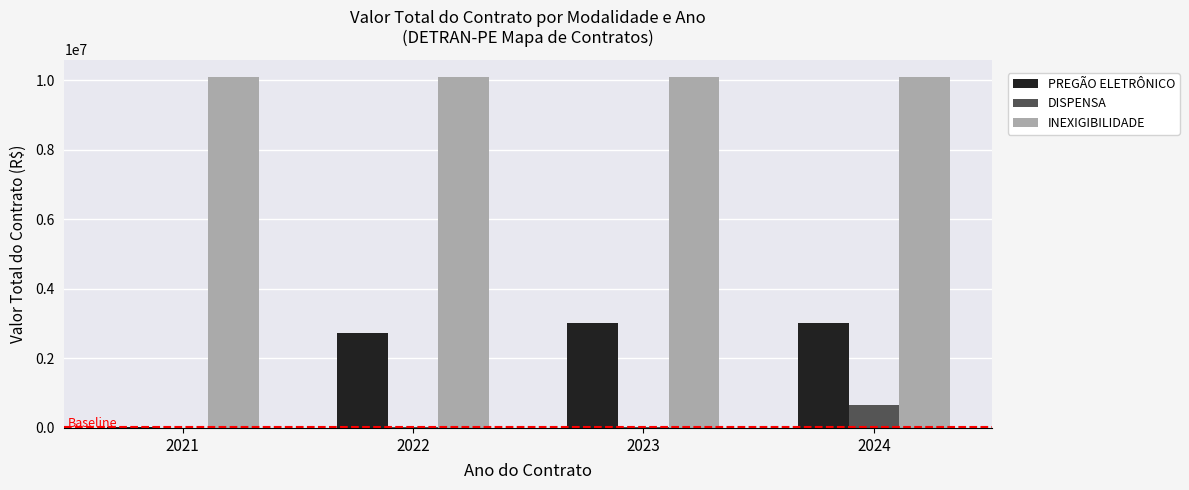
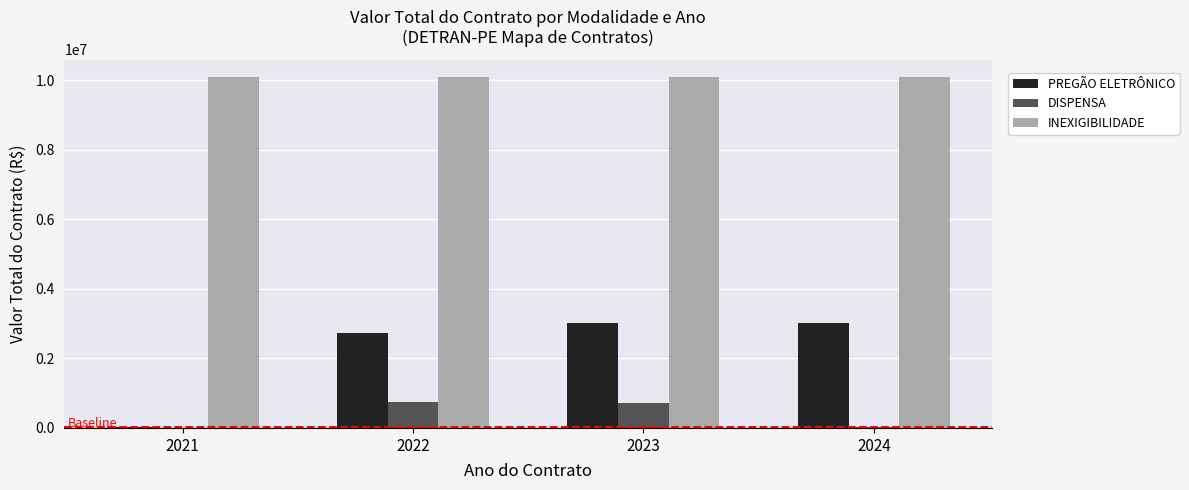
  {
    "PREGÃO ELETRÔNICO": {
      "2022": 2700000,
      "2023": 3000000,
      "2024": 3000000
    },
    "DISPENSA": {
-     "2022": 0,
-     "2023": 0,
-     "2024": 700000
+     "2022": 800000,
+     "2023": 700000,
+     "2024": 0
    },
    "INEXIGIBILIDADE": {
      "2021": 10100000,
      "2022": 10100000,
      "2023": 10100000,
      "2024": 10100000
    }
  }
